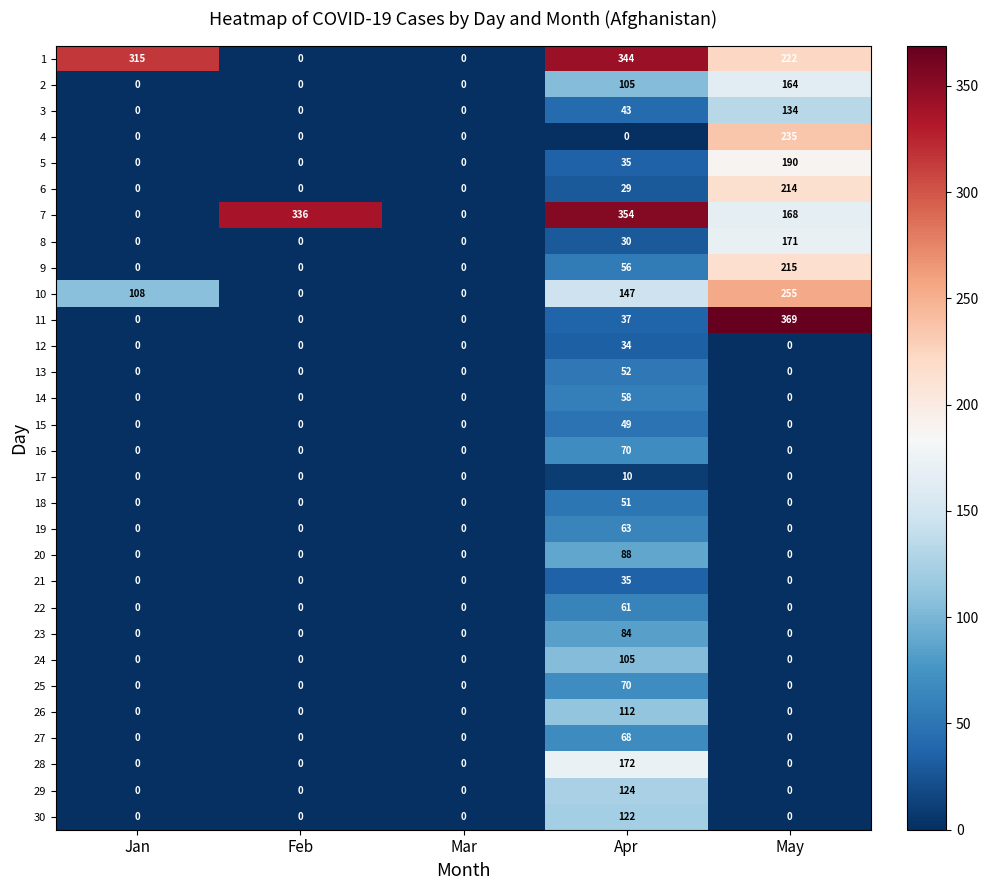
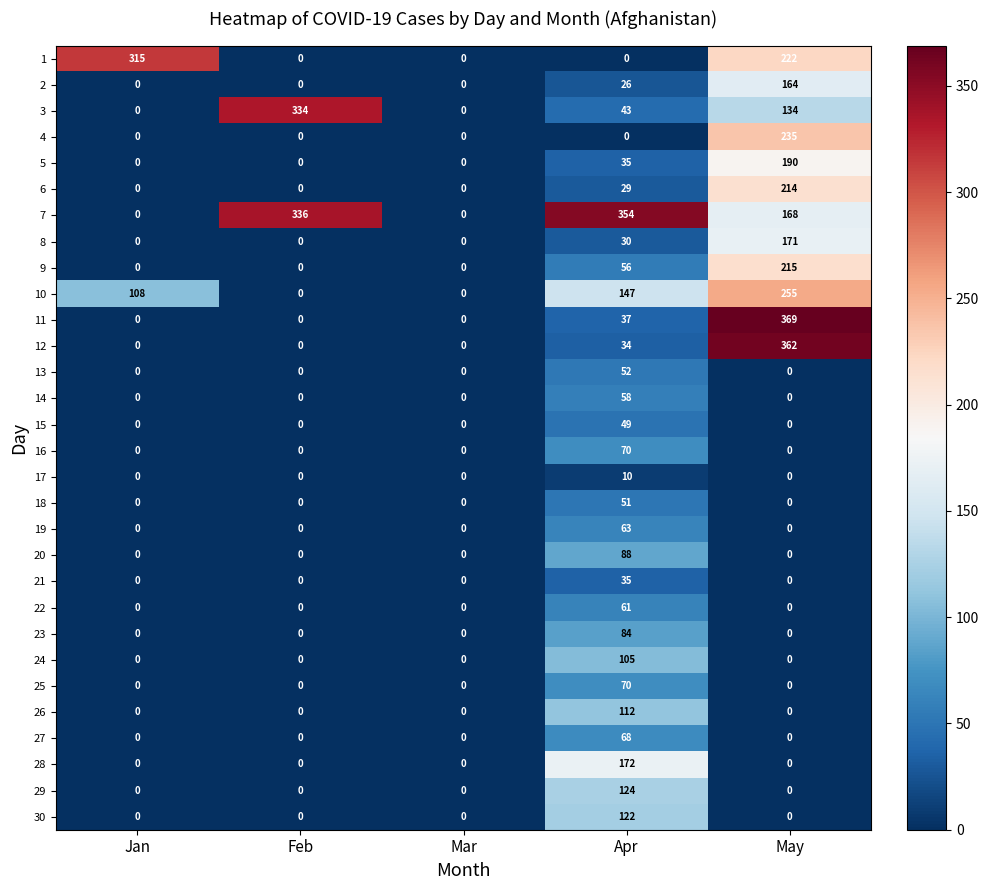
  {
    "1": {
      "Jan": 315,
      "Feb": 0,
      "Mar": 0,
-     "Apr": 344,
+     "Apr": 0,
      "May": 222
    },
    "2": {
      "Jan": 0,
      "Feb": 0,
      "Mar": 0,
-     "Apr": 105,
+     "Apr": 26,
      "May": 164
    },
    "3": {
      "Jan": 0,
-     "Feb": 0,
+     "Feb": 334,
      "Mar": 0,
      "Apr": 43,
      "May": 134
    },
    "4": {
      "Jan": 0,
      "Feb": 0,
      "Mar": 0,
      "Apr": 0,
      "May": 235
    },
    "5": {
      "Jan": 0,
      "Feb": 0,
      "Mar": 0,
      "Apr": 35,
      "May": 190
    },
    "6": {
      "Jan": 0,
      "Feb": 0,
      "Mar": 0,
      "Apr": 29,
      "May": 214
    },
    "7": {
      "Jan": 0,
      "Feb": 336,
      "Mar": 0,
      "Apr": 354,
      "May": 168
    },
    "8": {
      "Jan": 0,
      "Feb": 0,
      "Mar": 0,
      "Apr": 30,
      "May": 171
    },
    "9": {
      "Jan": 0,
      "Feb": 0,
      "Mar": 0,
      "Apr": 56,
      "May": 215
    },
    "10": {
      "Jan": 108,
      "Feb": 0,
      "Mar": 0,
      "Apr": 147,
      "May": 255
    },
    "11": {
      "Jan": 0,
      "Feb": 0,
      "Mar": 0,
      "Apr": 37,
      "May": 369
    },
    "12": {
      "Jan": 0,
      "Feb": 0,
      "Mar": 0,
      "Apr": 34,
-     "May": 0
+     "May": 362
    },
    "13": {
      "Jan": 0,
      "Feb": 0,
      "Mar": 0,
      "Apr": 52,
      "May": 0
    },
    "14": {
      "Jan": 0,
      "Feb": 0,
      "Mar": 0,
      "Apr": 58,
      "May": 0
    },
    "15": {
      "Jan": 0,
      "Feb": 0,
      "Mar": 0,
      "Apr": 49,
      "May": 0
    },
    "16": {
      "Jan": 0,
      "Feb": 0,
      "Mar": 0,
      "Apr": 70,
      "May": 0
    },
    "17": {
      "Jan": 0,
      "Feb": 0,
      "Mar": 0,
      "Apr": 10,
      "May": 0
    },
    "18": {
      "Jan": 0,
      "Feb": 0,
      "Mar": 0,
      "Apr": 51,
      "May": 0
    },
    "19": {
      "Jan": 0,
      "Feb": 0,
      "Mar": 0,
      "Apr": 63,
      "May": 0
    },
    "20": {
      "Jan": 0,
      "Feb": 0,
      "Mar": 0,
      "Apr": 88,
      "May": 0
    },
    "21": {
      "Jan": 0,
      "Feb": 0,
      "Mar": 0,
      "Apr": 35,
      "May": 0
    },
    "22": {
      "Jan": 0,
      "Feb": 0,
      "Mar": 0,
      "Apr": 61,
      "May": 0
    },
    "23": {
      "Jan": 0,
      "Feb": 0,
      "Mar": 0,
      "Apr": 84,
      "May": 0
    },
    "24": {
      "Jan": 0,
      "Feb": 0,
      "Mar": 0,
      "Apr": 105,
      "May": 0
    },
    "25": {
      "Jan": 0,
      "Feb": 0,
      "Mar": 0,
      "Apr": 70,
      "May": 0
    },
    "26": {
      "Jan": 0,
      "Feb": 0,
      "Mar": 0,
      "Apr": 112,
      "May": 0
    },
    "27": {
      "Jan": 0,
      "Feb": 0,
      "Mar": 0,
      "Apr": 68,
      "May": 0
    },
    "28": {
      "Jan": 0,
      "Feb": 0,
      "Mar": 0,
      "Apr": 172,
      "May": 0
    },
    "29": {
      "Jan": 0,
      "Feb": 0,
      "Mar": 0,
      "Apr": 124,
      "May": 0
    },
    "30": {
      "Jan": 0,
      "Feb": 0,
      "Mar": 0,
      "Apr": 122,
      "May": 0
    }
  }
